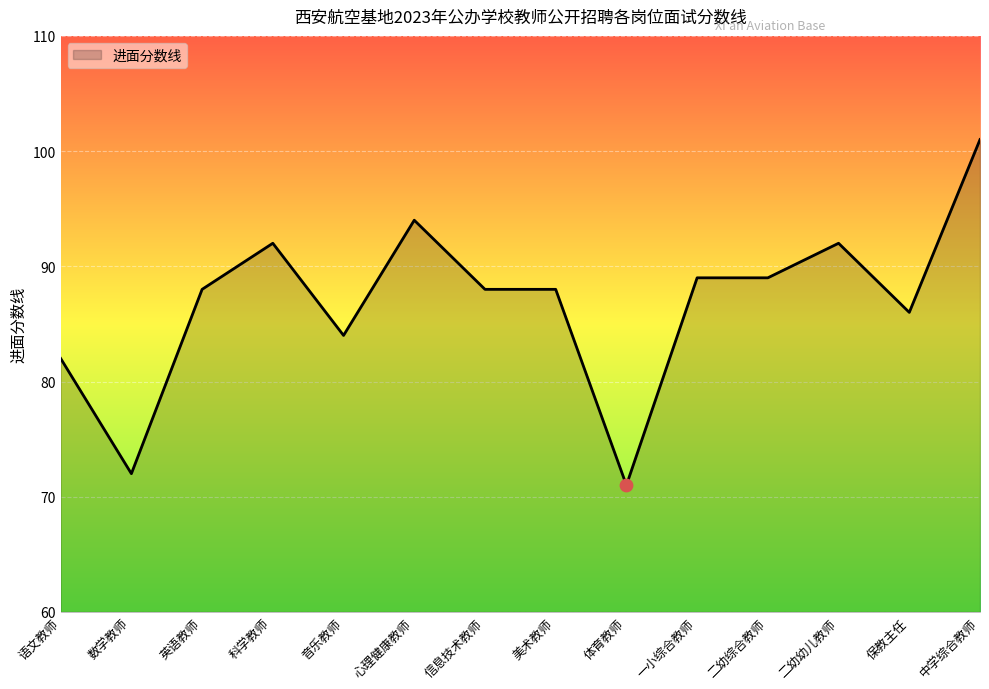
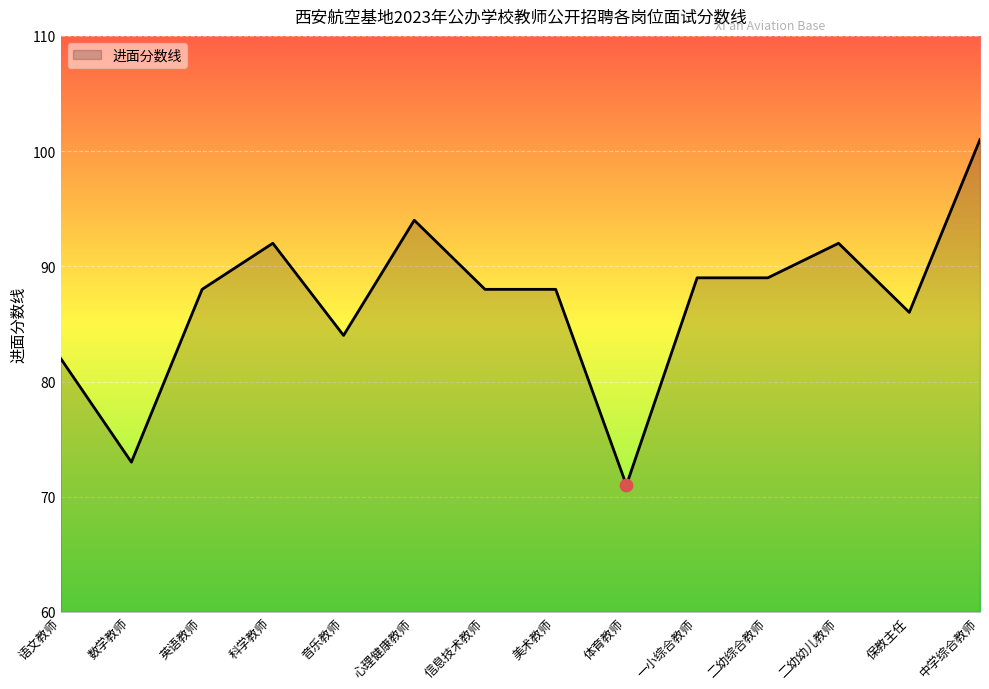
  {
    "进面分数线": {
      "语文教师": 82,
-     "数学教师": 72,
+     "数学教师": 73,
      "英语教师": 88,
      "科学教师": 92,
      "音乐教师": 84,
      "心理健康教师": 94,
      "信息技术教师": 88,
      "美术教师": 88,
      "一小综合教师": 89,
      "二幼综合教师": 89,
      "二幼幼儿教师": 92,
      "保教主任": 86,
      "中学综合教师": 101
    }
  }
